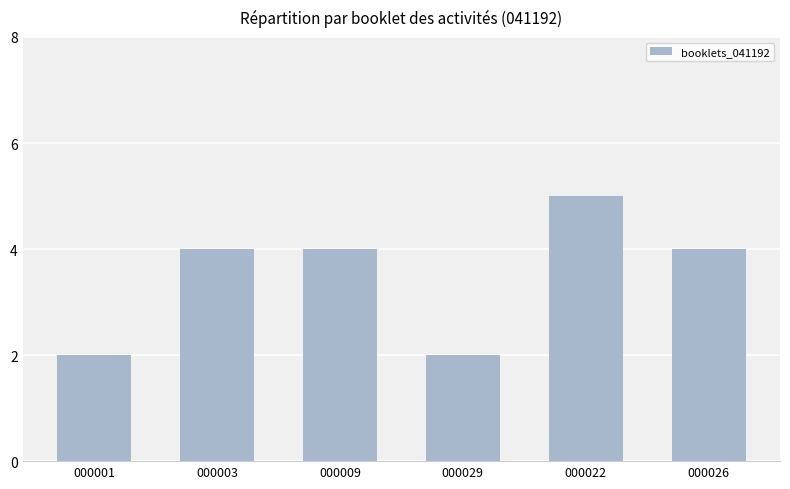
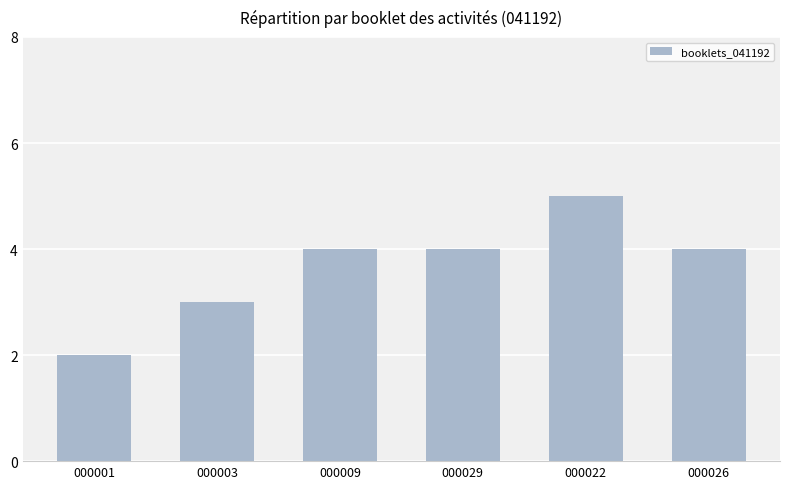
  {
    "000001": 2,
-   "000003": 4,
+   "000003": 3,
    "000009": 4,
-   "000029": 2,
+   "000029": 4,
    "000022": 5,
    "000026": 4
  }
